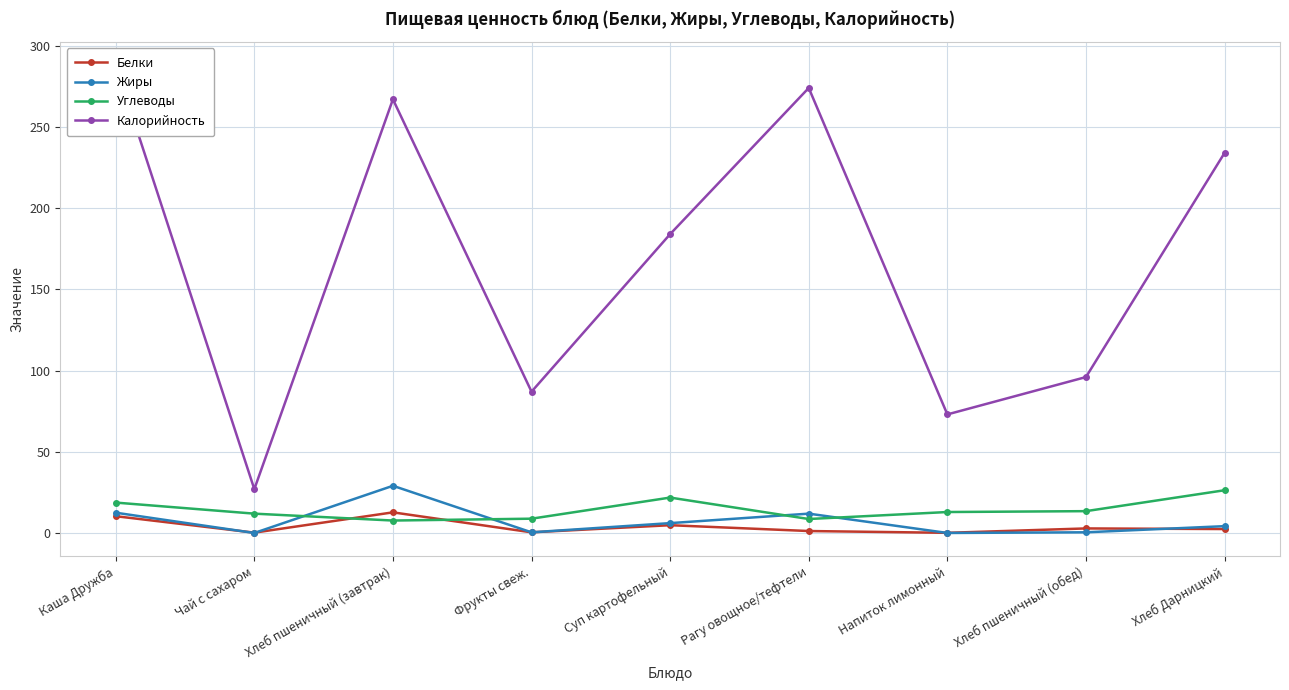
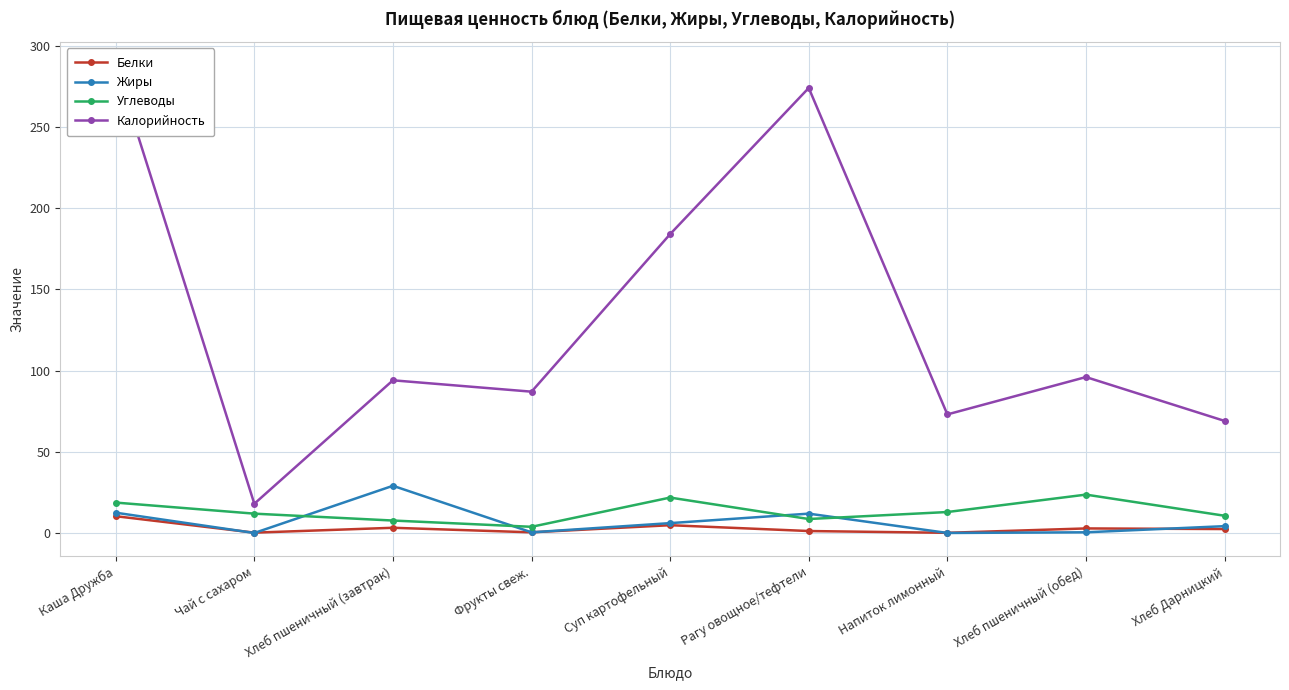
  {
    "Белки": {
      "Каша Дружба": 10,
-     "Хлеб пшеничный (завтрак)": 13,
+     "Хлеб пшеничный (завтрак)": 3,
      "Рагу овощное/тефтели": 1,
      "Хлеб пшеничный (обед)": 3,
      "Хлеб Дарницкий": 2
    },
    "Жиры": {
      "Каша Дружба": 12,
      "Хлеб пшеничный (завтрак)": 29,
      "Рагу овощное/тефтели": 12,
      "Хлеб пшеничный (обед)": 0,
      "Хлеб Дарницкий": 4
    },
    "Углеводы": {
      "Каша Дружба": 19,
      "Чай с сахаром": 12,
      "Хлеб пшеничный (завтрак)": 8,
-     "Фрукты свеж.": 9,
+     "Фрукты свеж.": 4,
      "Суп картофельный": 22,
      "Рагу овощное/тефтели": 9,
      "Напиток лимонный": 13,
-     "Хлеб пшеничный (обед)": 13,
-     "Хлеб Дарницкий": 26
+     "Хлеб пшеничный (обед)": 24,
+     "Хлеб Дарницкий": 11
    },
    "Калорийность": {
-     "Чай с сахаром": 27,
-     "Хлеб пшеничный (завтрак)": 267,
+     "Чай с сахаром": 18,
+     "Хлеб пшеничный (завтрак)": 94,
      "Фрукты свеж.": 87,
      "Суп картофельный": 184,
      "Рагу овощное/тефтели": 274,
      "Напиток лимонный": 73,
      "Хлеб пшеничный (обед)": 96,
-     "Хлеб Дарницкий": 234
+     "Хлеб Дарницкий": 69
    }
  }
